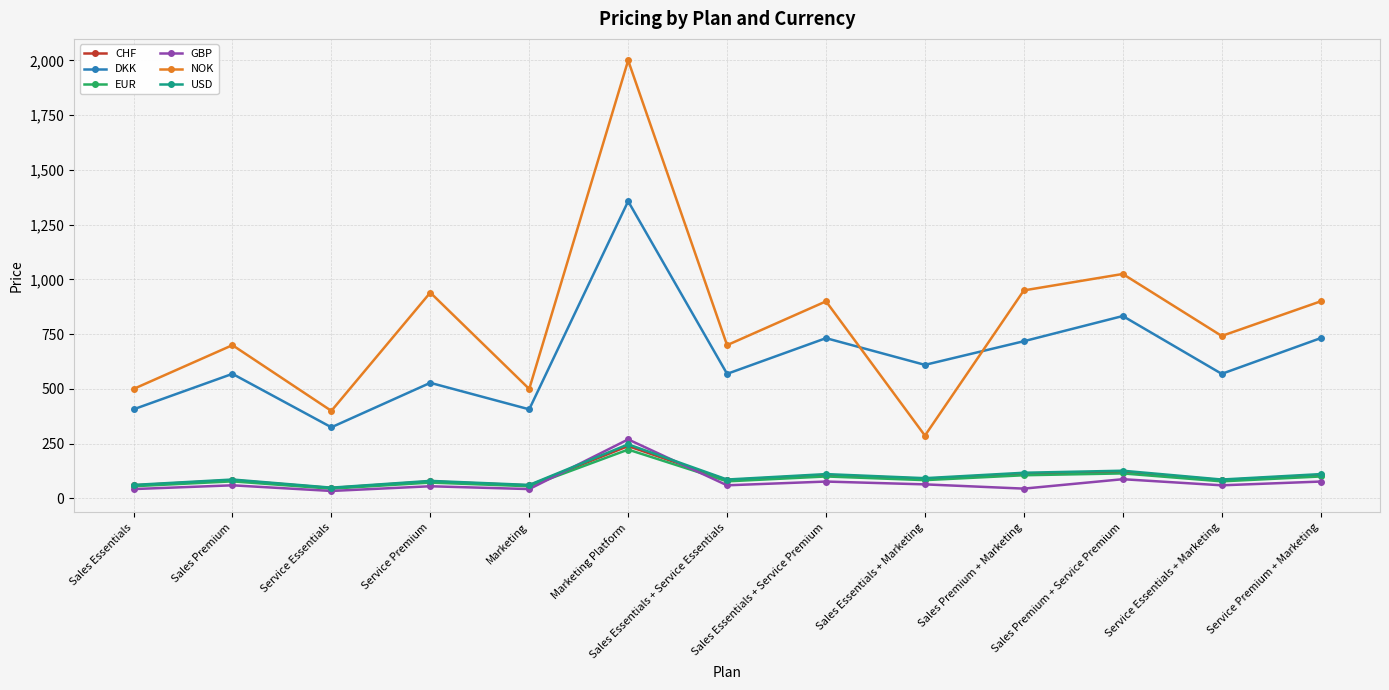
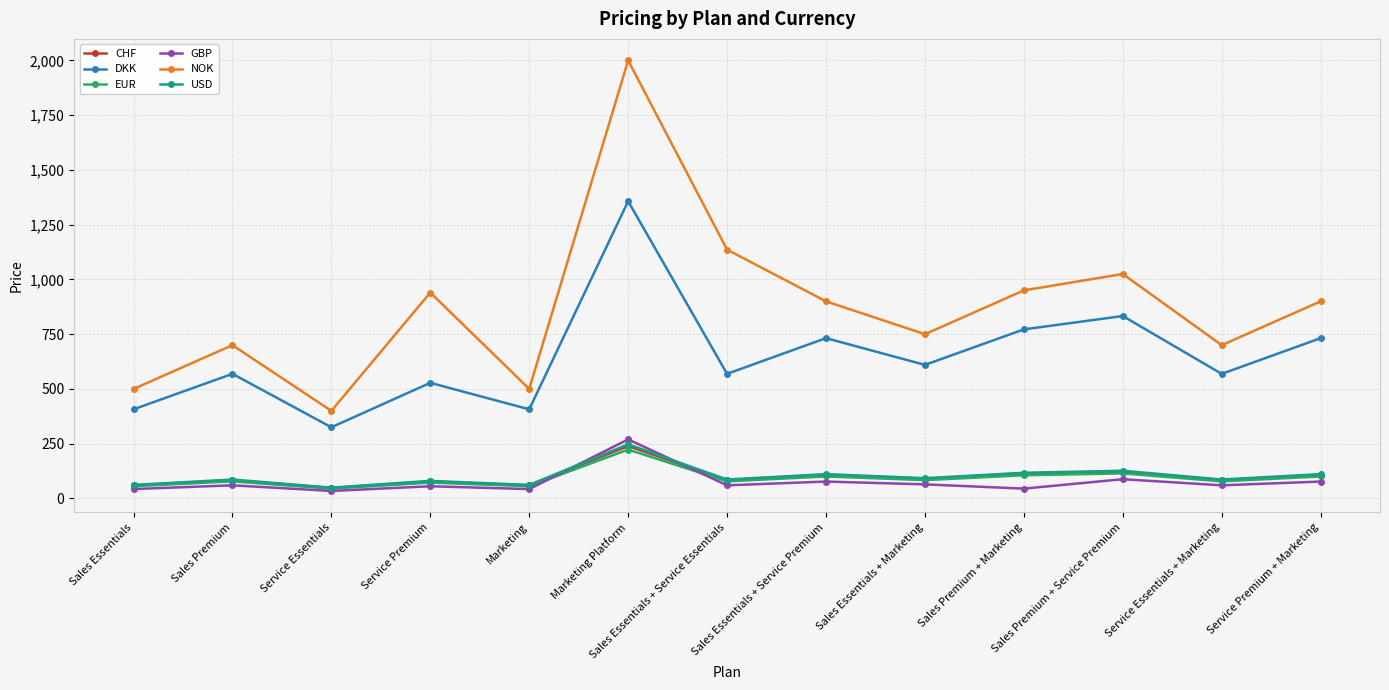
  {
    "DKK": {
      "Sales Essentials": "410",
      "Sales Premium": "570",
      "Service Essentials": "330",
      "Service Premium": "530",
      "Marketing": "410",
      "Marketing Platform": "1,360",
      "Sales Essentials + Service Essentials": "570",
      "Sales Essentials + Service Premium": "730",
      "Sales Essentials + Marketing": "610",
-     "Sales Premium + Marketing": "720",
+     "Sales Premium + Marketing": "770",
      "Sales Premium + Service Premium": "830",
      "Service Essentials + Marketing": "570",
      "Service Premium + Marketing": "730"
    },
    "GBP": {
      "Sales Essentials": "40",
      "Sales Premium": "60",
      "Service Premium": "60",
      "Marketing": "40",
      "Marketing Platform": "270",
      "Sales Essentials + Service Essentials": "60",
      "Sales Essentials + Service Premium": "80",
      "Sales Essentials + Marketing": "60",
      "Sales Premium + Marketing": "40",
      "Sales Premium + Service Premium": "90",
      "Service Essentials + Marketing": "60",
      "Service Premium + Marketing": "80"
    },
    "NOK": {
      "Sales Essentials": "500",
      "Sales Premium": "700",
      "Service Essentials": "400",
      "Service Premium": "940",
      "Marketing": "500",
      "Marketing Platform": "2,000",
-     "Sales Essentials + Service Essentials": "700",
+     "Sales Essentials + Service Essentials": "1,140",
      "Sales Essentials + Service Premium": "900",
-     "Sales Essentials + Marketing": "290",
+     "Sales Essentials + Marketing": "750",
      "Sales Premium + Marketing": "950",
      "Sales Premium + Service Premium": "1,030",
-     "Service Essentials + Marketing": "740",
+     "Service Essentials + Marketing": "700",
      "Service Premium + Marketing": "900"
    }
  }
